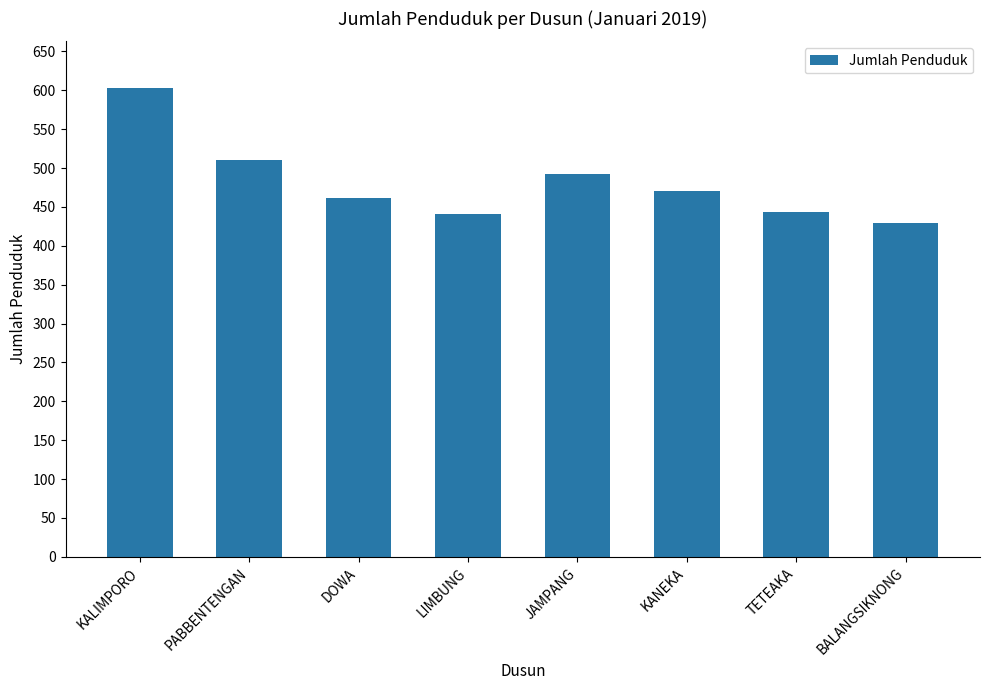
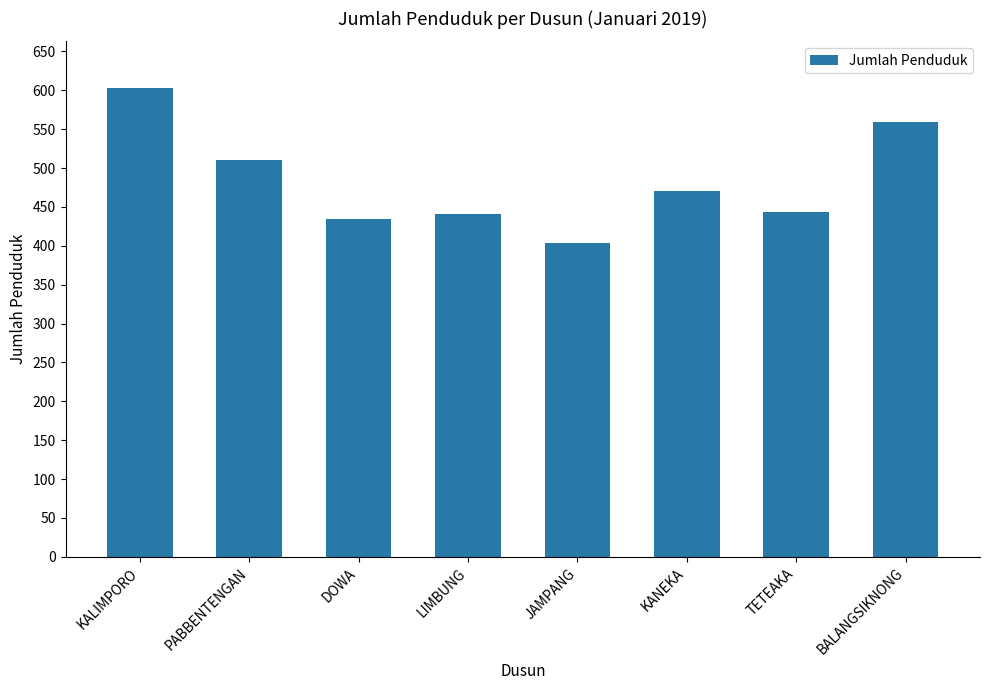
  {
    "KALIMPORO": 600,
    "PABBENTENGAN": 510,
-   "DOWA": 460,
+   "DOWA": 430,
    "LIMBUNG": 440,
-   "JAMPANG": 490,
+   "JAMPANG": 400,
    "KANEKA": 470,
    "TETEAKA": 440,
-   "BALANGSIKNONG": 430
+   "BALANGSIKNONG": 560
  }
